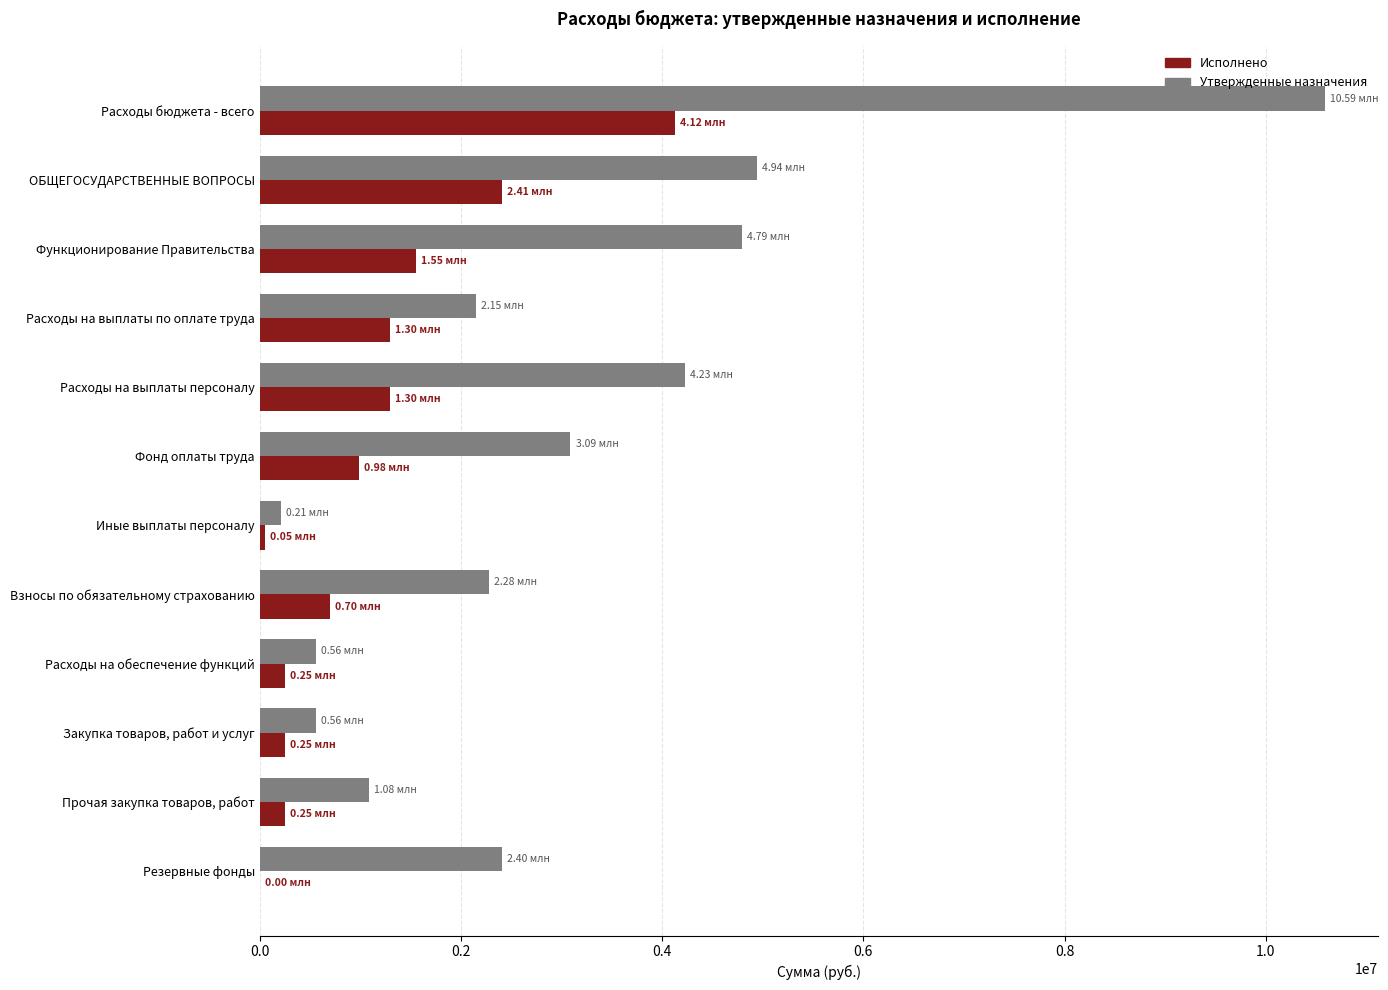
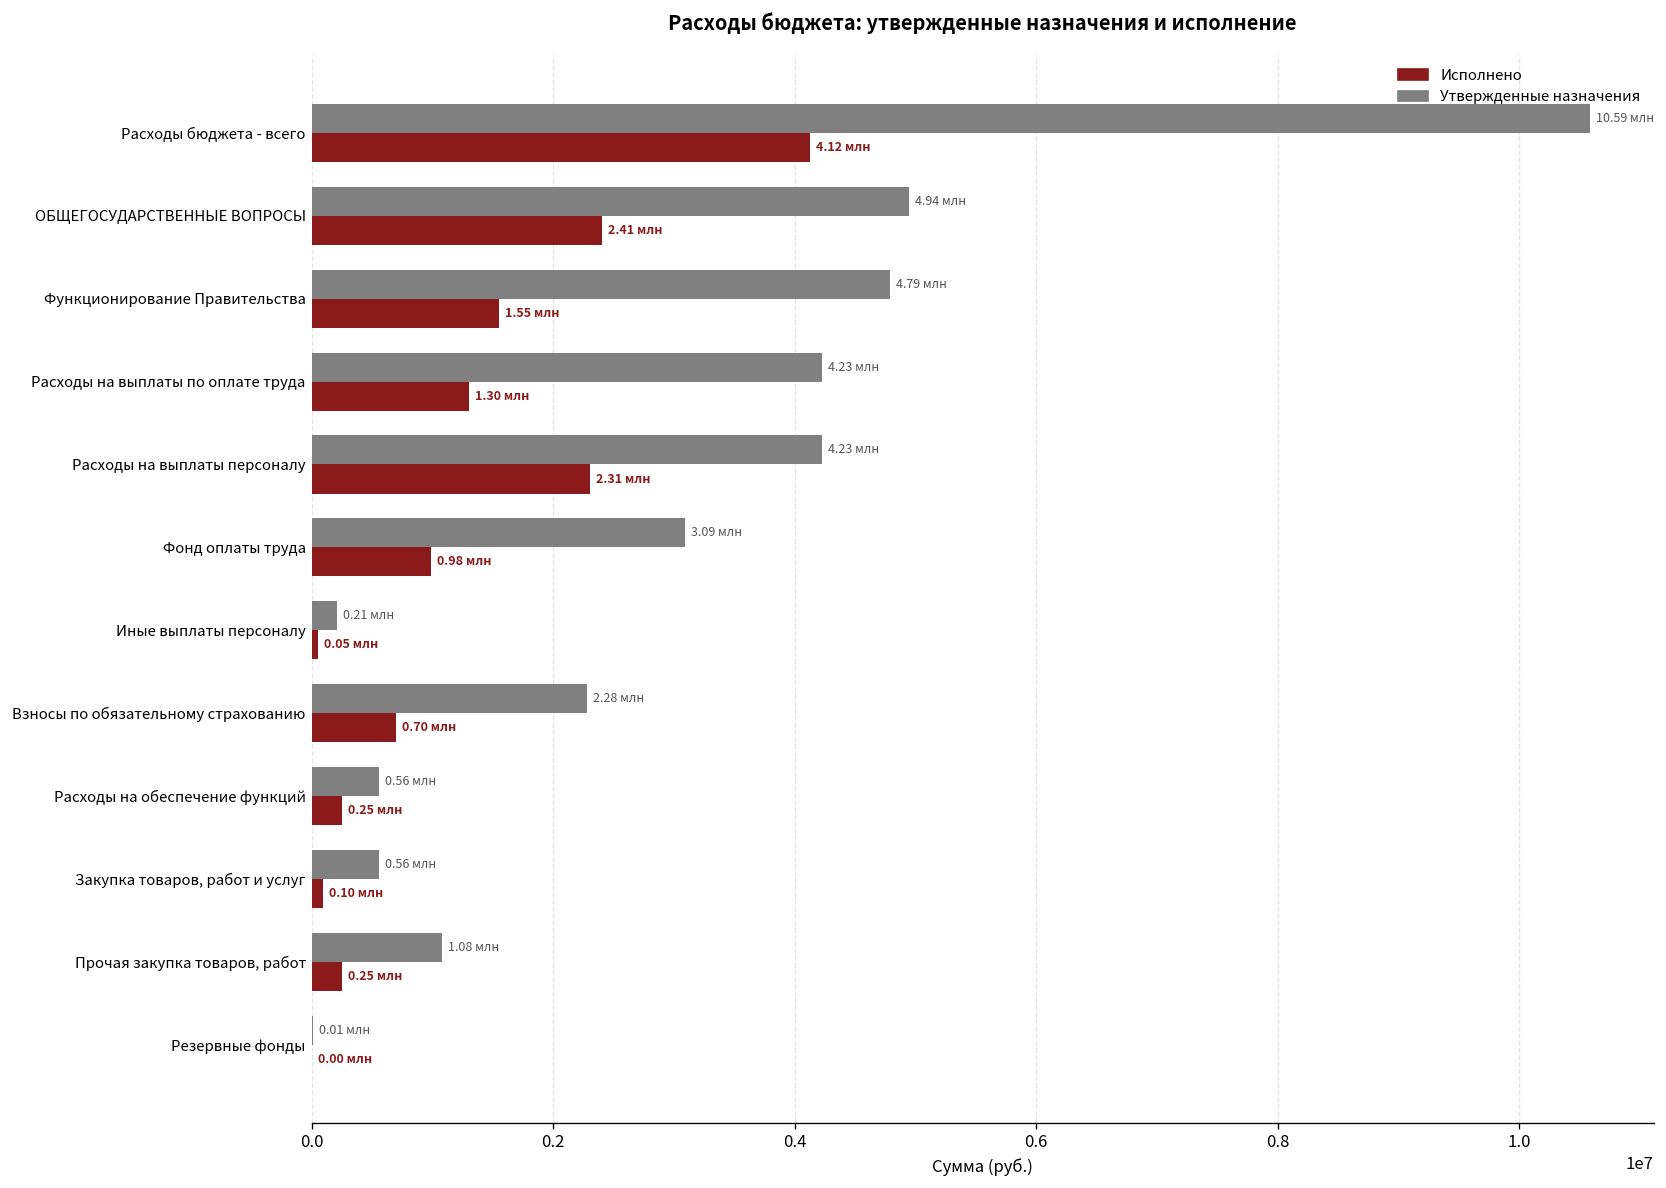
  {
    "Исполнено": {
-     "Расходы на выплаты персоналу": 1.30,
-     "Закупка товаров, работ и услуг": 0.25,
+     "Расходы на выплаты персоналу": 2.31,
+     "Закупка товаров, работ и услуг": 0.10,
      "Резервные фонды": 0.00
    },
    "Утвержденные назначения": {
-     "Расходы на выплаты по оплате труда": 2.15,
-     "Резервные фонды": 2.40
+     "Расходы на выплаты по оплате труда": 4.23,
+     "Резервные фонды": 0.01
    }
  }
